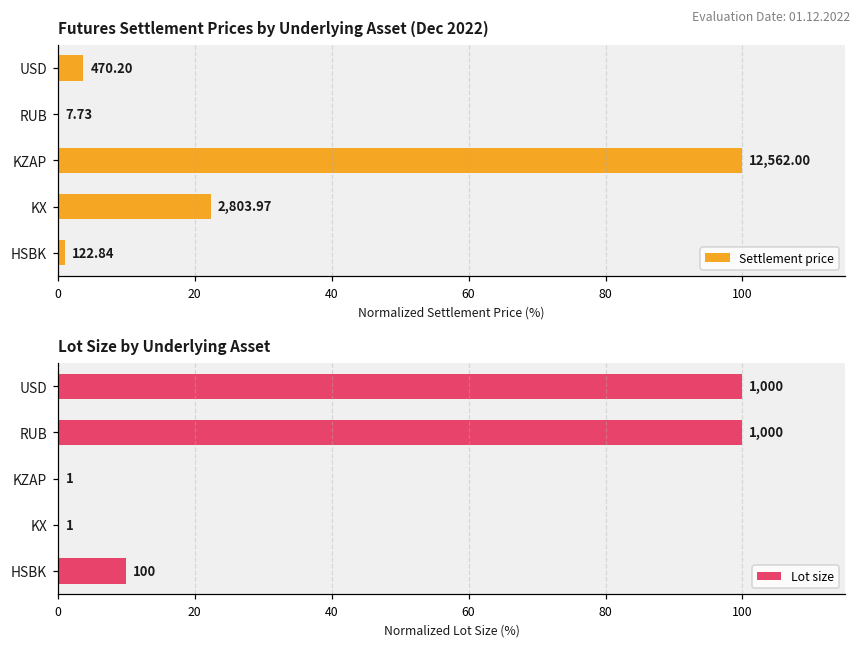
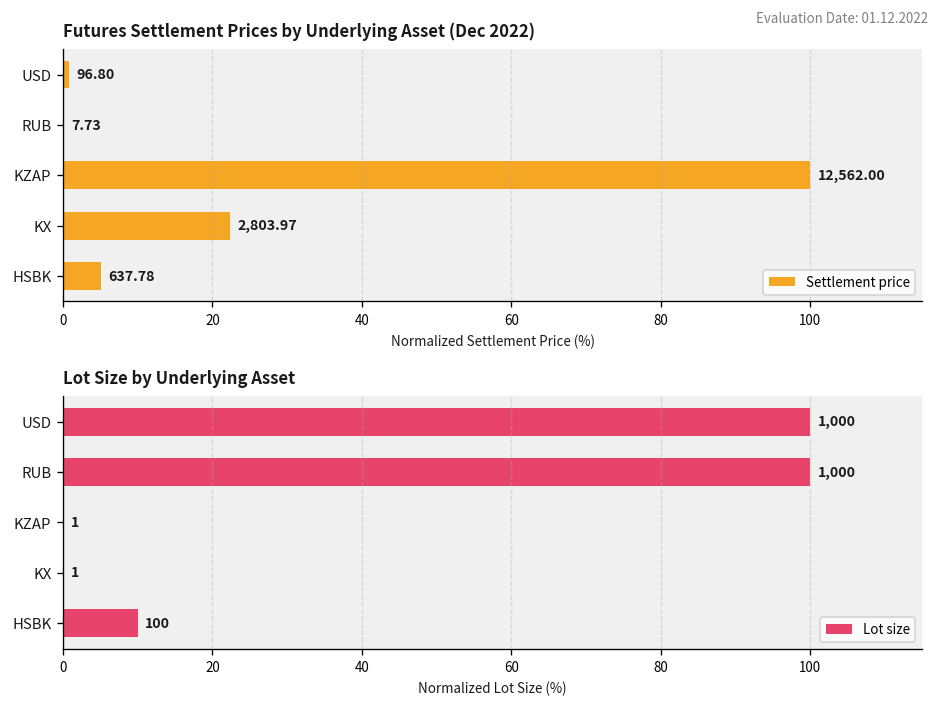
  {
    "Futures Settlement Prices by Underlying Asset (Dec 2022)": {
-     "USD": 470.20,
-     "HSBK": 122.84
+     "USD": 96.80,
+     "HSBK": 637.78
    }
  }
